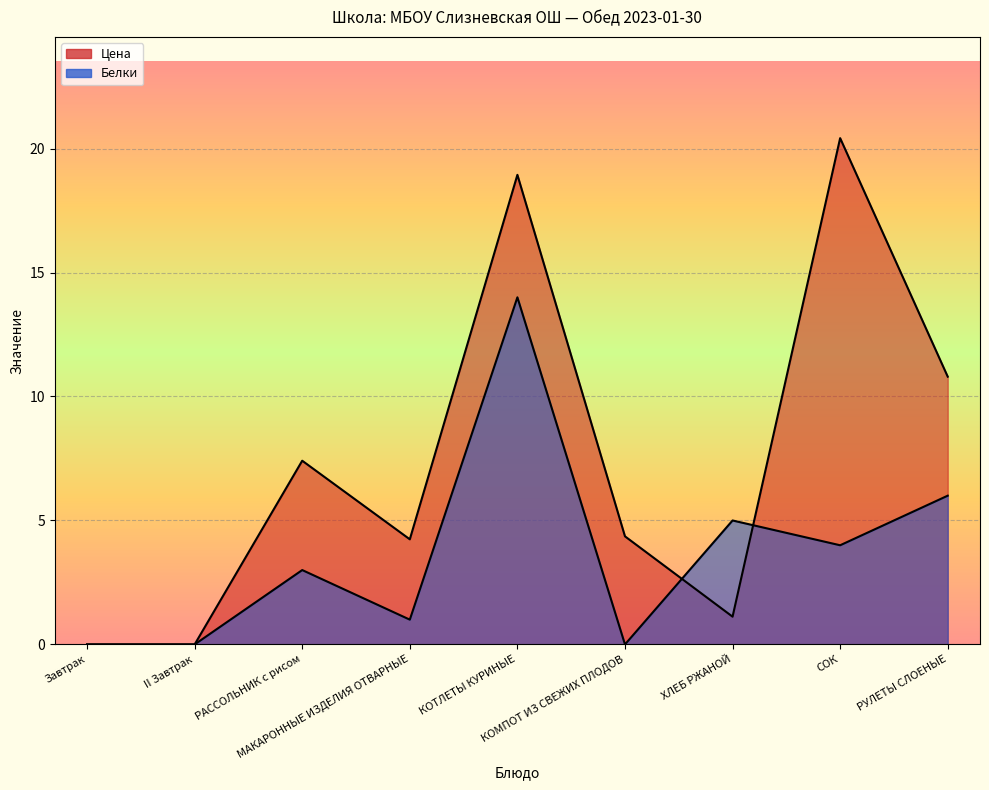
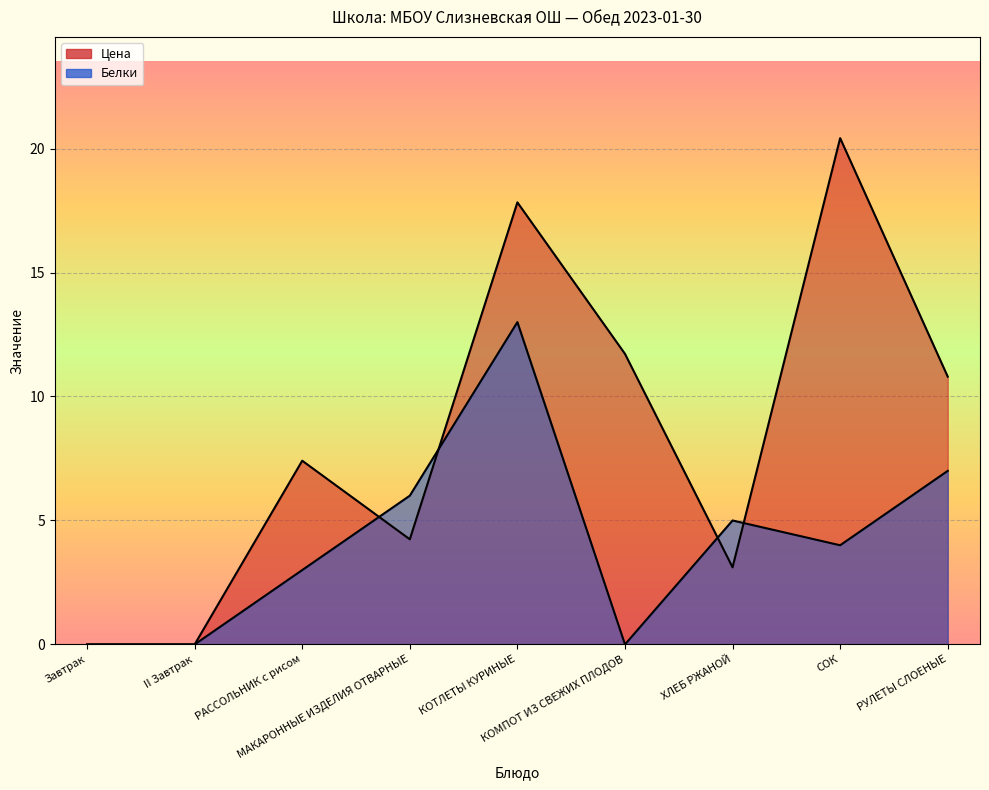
  {
    "Цена": {
      "РАССОЛЬНИК с рисом": 7.4,
      "МАКАРОННЫЕ ИЗДЕЛИЯ ОТВАРНЫЕ": 4.2,
-     "КОТЛЕТЫ КУРИНЫЕ": 18.9,
-     "КОМПОТ ИЗ СВЕЖИХ ПЛОДОВ": 4.4,
-     "ХЛЕБ РЖАНОЙ": 1.1,
+     "КОТЛЕТЫ КУРИНЫЕ": 17.8,
+     "КОМПОТ ИЗ СВЕЖИХ ПЛОДОВ": 11.7,
+     "ХЛЕБ РЖАНОЙ": 3.1,
      "СОК": 20.4,
      "РУЛЕТЫ СЛОЕНЫЕ": 10.8
    },
    "Белки": {
      "РАССОЛЬНИК с рисом": 3,
-     "МАКАРОННЫЕ ИЗДЕЛИЯ ОТВАРНЫЕ": 1,
-     "КОТЛЕТЫ КУРИНЫЕ": 14,
+     "МАКАРОННЫЕ ИЗДЕЛИЯ ОТВАРНЫЕ": 6,
+     "КОТЛЕТЫ КУРИНЫЕ": 13,
      "КОМПОТ ИЗ СВЕЖИХ ПЛОДОВ": 0,
      "ХЛЕБ РЖАНОЙ": 5,
      "СОК": 4,
-     "РУЛЕТЫ СЛОЕНЫЕ": 6
+     "РУЛЕТЫ СЛОЕНЫЕ": 7
    }
  }
